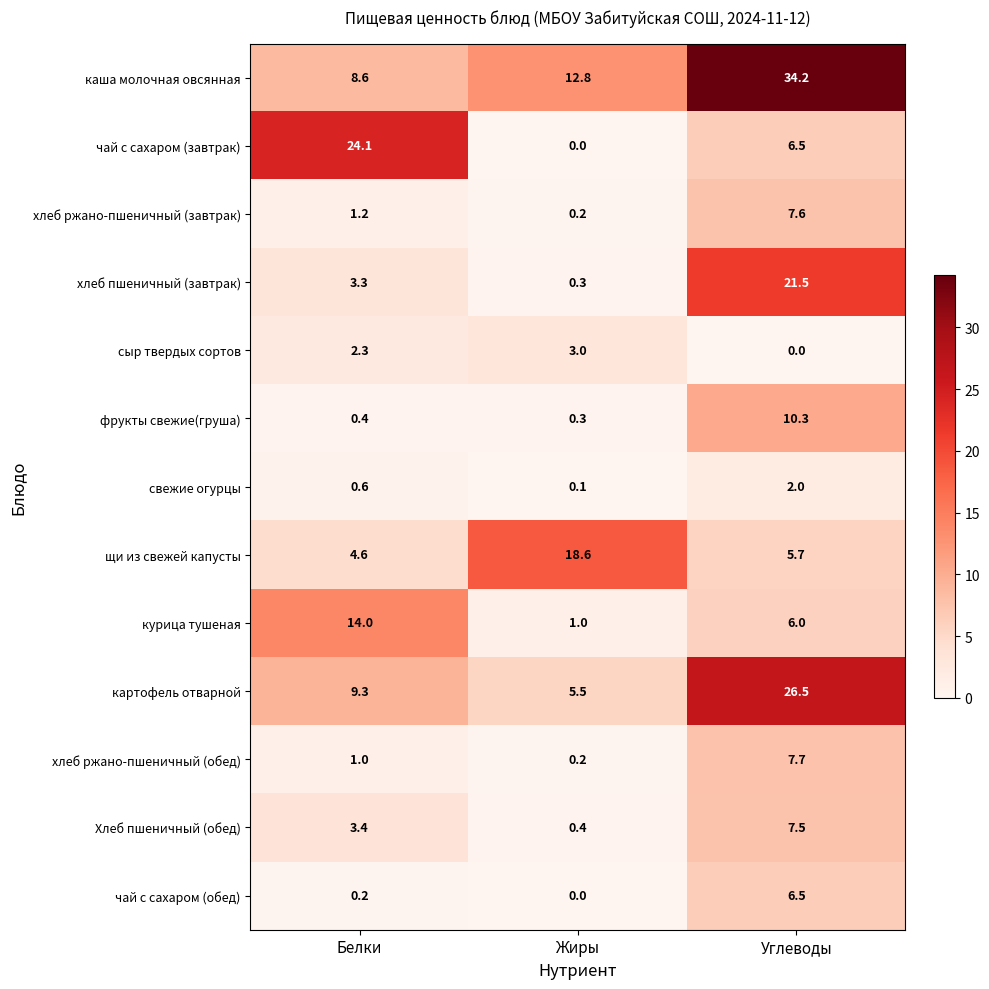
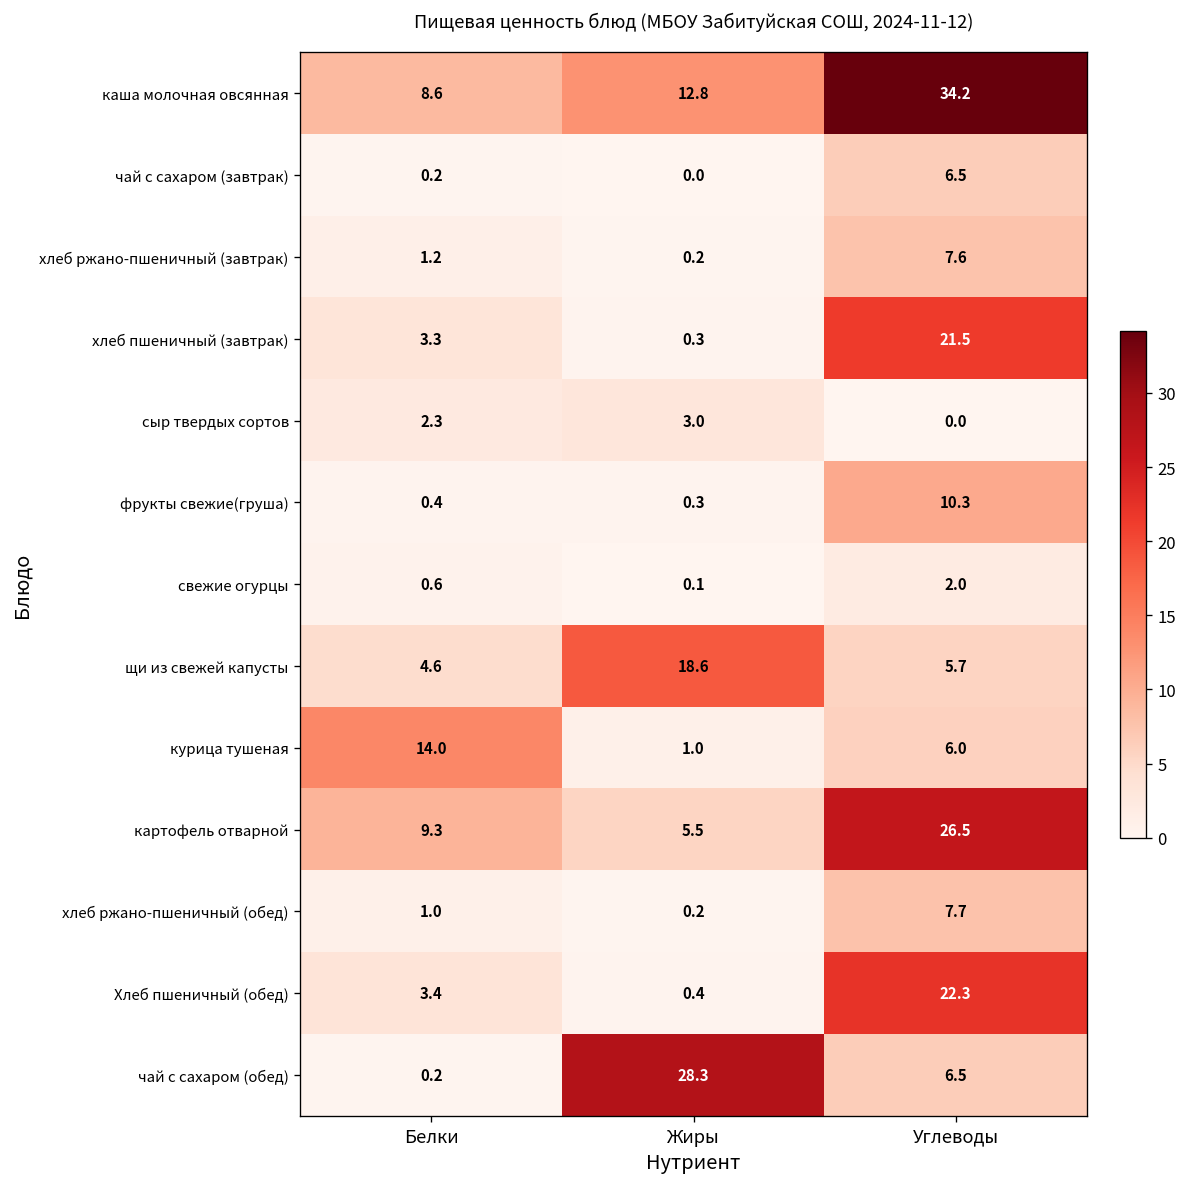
  {
    "каша молочная овсянная": {
      "Белки": 8.6,
      "Жиры": 12.8,
      "Углеводы": 34.2
    },
    "чай с сахаром (завтрак)": {
-     "Белки": 24.1,
+     "Белки": 0.2,
      "Жиры": 0.0,
      "Углеводы": 6.5
    },
    "хлеб ржано-пшеничный (завтрак)": {
      "Белки": 1.2,
      "Жиры": 0.2,
      "Углеводы": 7.6
    },
    "хлеб пшеничный (завтрак)": {
      "Белки": 3.3,
      "Жиры": 0.3,
      "Углеводы": 21.5
    },
    "сыр твердых сортов": {
      "Белки": 2.3,
      "Жиры": 3.0,
      "Углеводы": 0.0
    },
    "фрукты свежие(груша)": {
      "Белки": 0.4,
      "Жиры": 0.3,
      "Углеводы": 10.3
    },
    "свежие огурцы": {
      "Белки": 0.6,
      "Жиры": 0.1,
      "Углеводы": 2.0
    },
    "щи из свежей капусты": {
      "Белки": 4.6,
      "Жиры": 18.6,
      "Углеводы": 5.7
    },
    "курица тушеная": {
      "Белки": 14.0,
      "Жиры": 1.0,
      "Углеводы": 6.0
    },
    "картофель отварной": {
      "Белки": 9.3,
      "Жиры": 5.5,
      "Углеводы": 26.5
    },
    "хлеб ржано-пшеничный (обед)": {
      "Белки": 1.0,
      "Жиры": 0.2,
      "Углеводы": 7.7
    },
    "Хлеб пшеничный (обед)": {
      "Белки": 3.4,
      "Жиры": 0.4,
-     "Углеводы": 7.5
+     "Углеводы": 22.3
    },
    "чай с сахаром (обед)": {
      "Белки": 0.2,
-     "Жиры": 0.0,
+     "Жиры": 28.3,
      "Углеводы": 6.5
    }
  }
